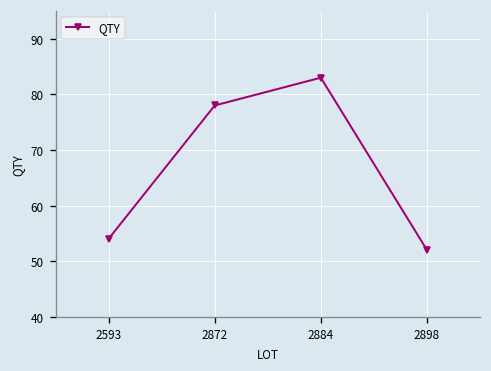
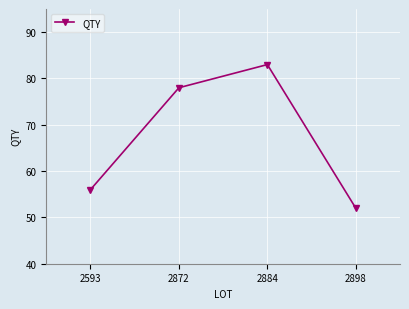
  {
-   "2593": 54,
+   "2593": 56,
    "2872": 78,
    "2884": 83,
    "2898": 52
  }
